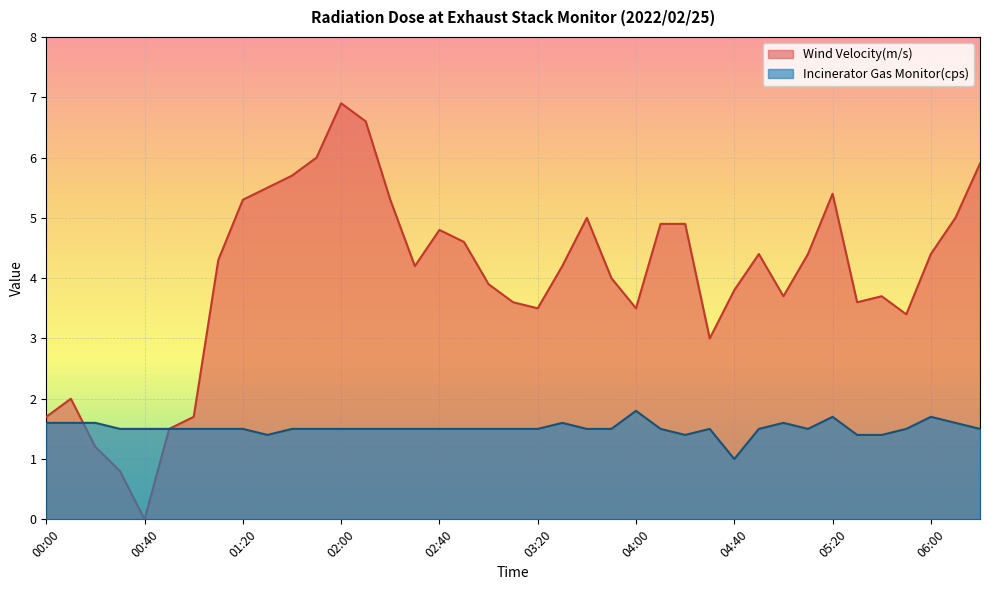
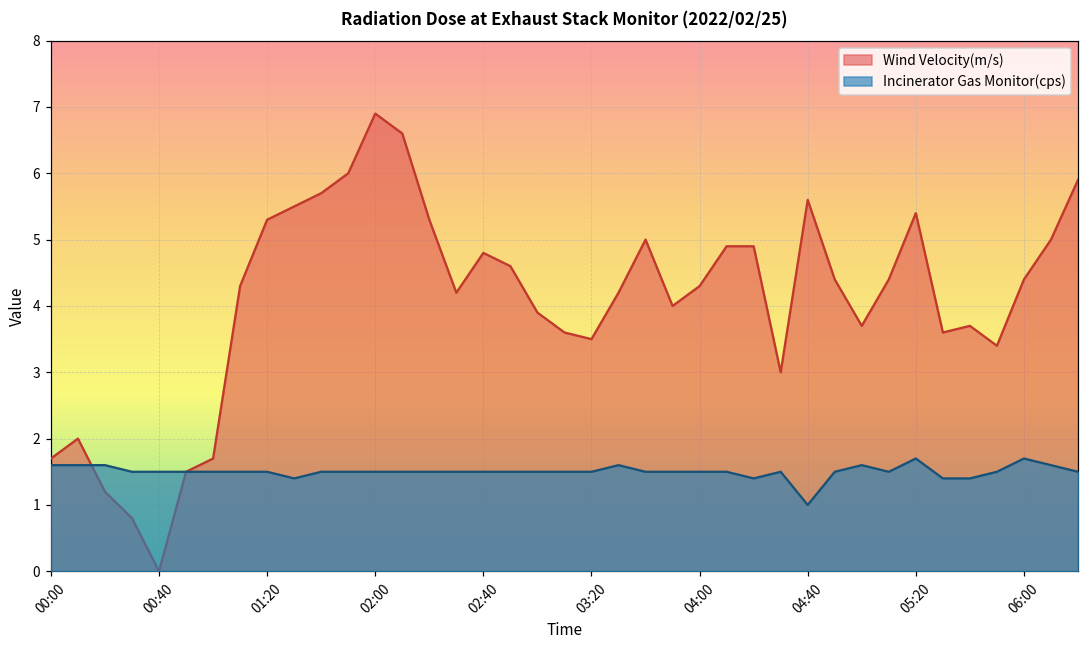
  {
    "Wind Velocity(m/s)": {
      "00:00": 1.7,
      "00:40": 0.0,
      "01:20": 5.3,
      "02:00": 6.9,
      "02:40": 4.8,
      "03:20": 3.5,
-     "04:00": 3.5,
-     "04:40": 3.8,
+     "04:00": 4.3,
+     "04:40": 5.6,
      "05:20": 5.4,
      "06:00": 4.4
    },
    "Incinerator Gas Monitor(cps)": {
      "00:00": 1.6,
      "00:40": 1.5,
      "01:20": 1.5,
      "02:00": 1.5,
      "02:40": 1.5,
      "03:20": 1.5,
-     "04:00": 1.8,
+     "04:00": 1.5,
      "04:40": 1.0,
      "05:20": 1.7,
      "06:00": 1.7
    }
  }
